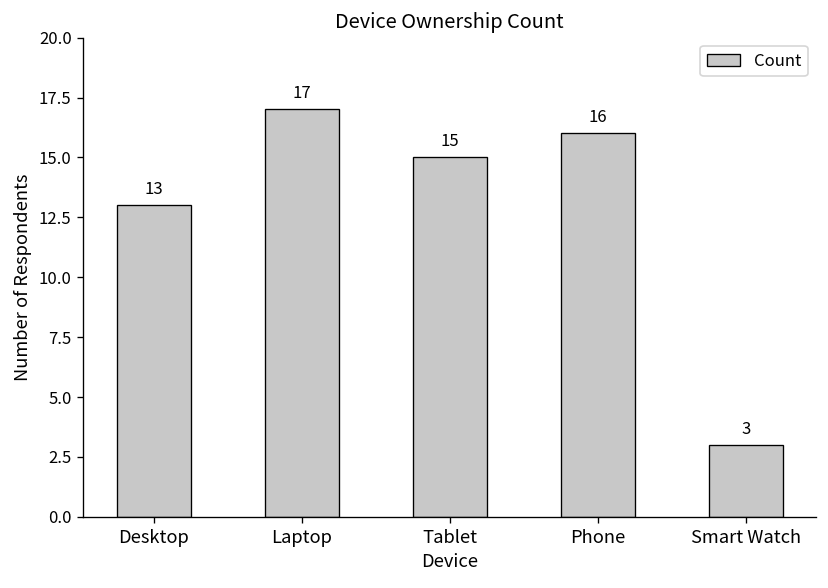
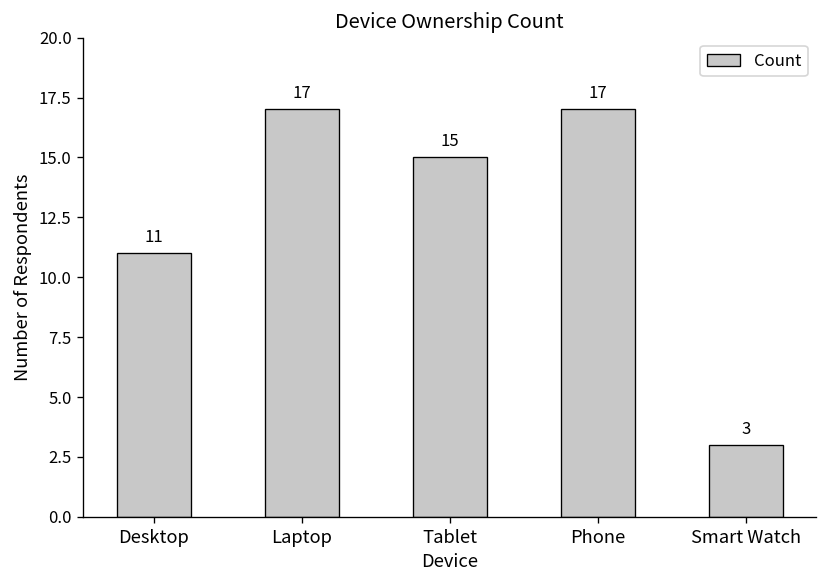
  {
-   "Desktop": 13,
+   "Desktop": 11,
    "Laptop": 17,
    "Tablet": 15,
-   "Phone": 16,
+   "Phone": 17,
    "Smart Watch": 3
  }
